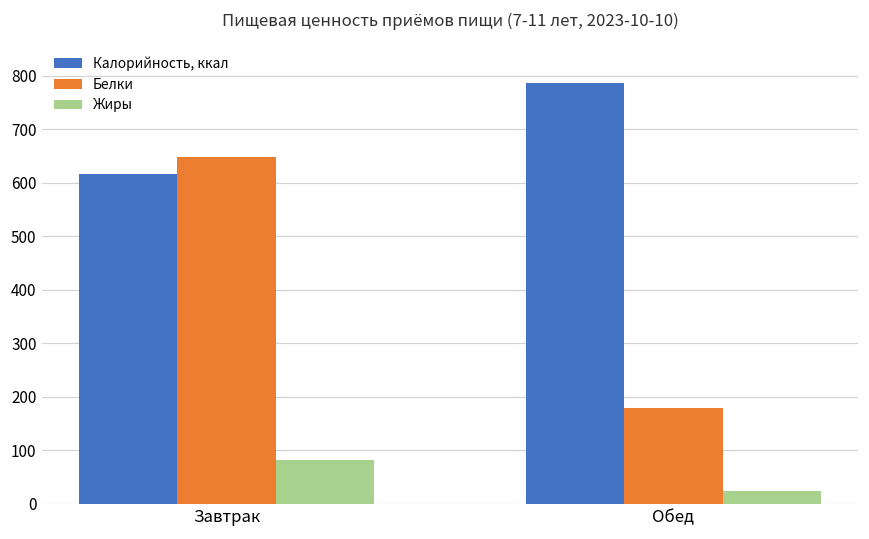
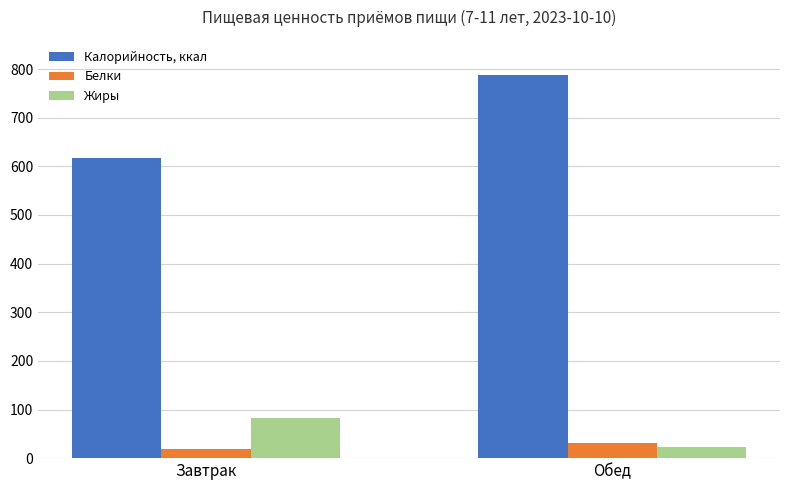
  {
    "Калорийность, ккал": {
      "Завтрак": 620,
      "Обед": 790
    },
    "Белки": {
-     "Завтрак": 650,
-     "Обед": 180
+     "Завтрак": 20,
+     "Обед": 30
    },
    "Жиры": {
      "Завтрак": 80,
      "Обед": 20
    }
  }
